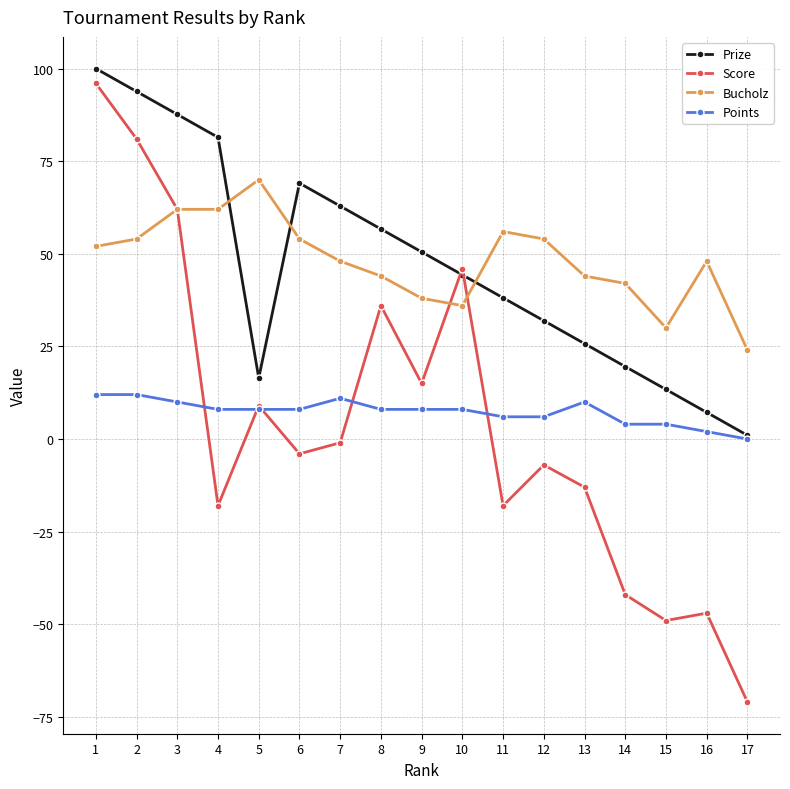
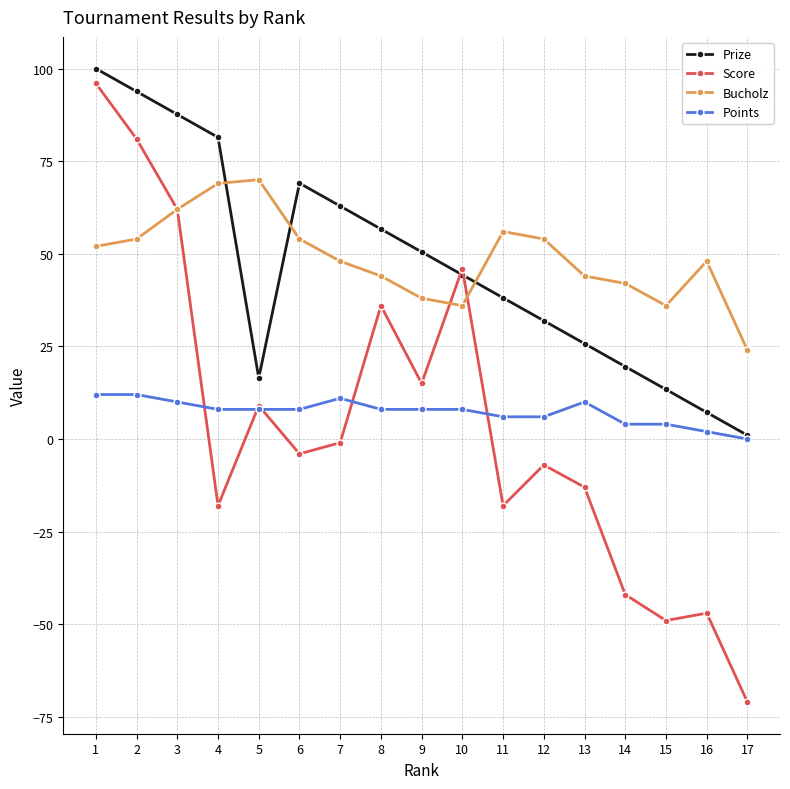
  {
    "Prize": {
      "1": 100,
      "2": 94,
      "3": 88,
      "4": 81,
      "5": 16,
      "6": 69,
      "7": 63,
      "8": 57,
      "9": 51,
      "10": 44,
      "11": 38,
      "12": 32,
      "13": 26,
      "14": 20,
      "15": 13,
      "16": 7,
      "17": 1
    },
    "Score": {
      "1": 96,
      "2": 81,
      "4": -18,
      "5": 9,
      "6": -4,
      "7": -1,
      "8": 36,
      "9": 15,
      "10": 46,
      "11": -18,
      "12": -7,
      "13": -13,
      "14": -42,
      "15": -49,
      "16": -47,
      "17": -71
    },
    "Bucholz": {
      "1": 52,
      "2": 54,
-     "4": 62,
+     "4": 69,
      "5": 70,
      "6": 54,
      "7": 48,
      "8": 44,
      "9": 38,
      "10": 36,
      "11": 56,
      "12": 54,
      "13": 44,
      "14": 42,
-     "15": 30,
+     "15": 36,
      "16": 48,
      "17": 24
    },
    "Points": {
      "1": 12,
      "2": 12,
      "3": 10,
      "4": 8,
      "5": 8,
      "6": 8,
      "7": 11,
      "8": 8,
      "9": 8,
      "10": 8,
      "11": 6,
      "12": 6,
      "13": 10,
      "14": 4,
      "15": 4,
      "16": 2,
      "17": 0
    }
  }
